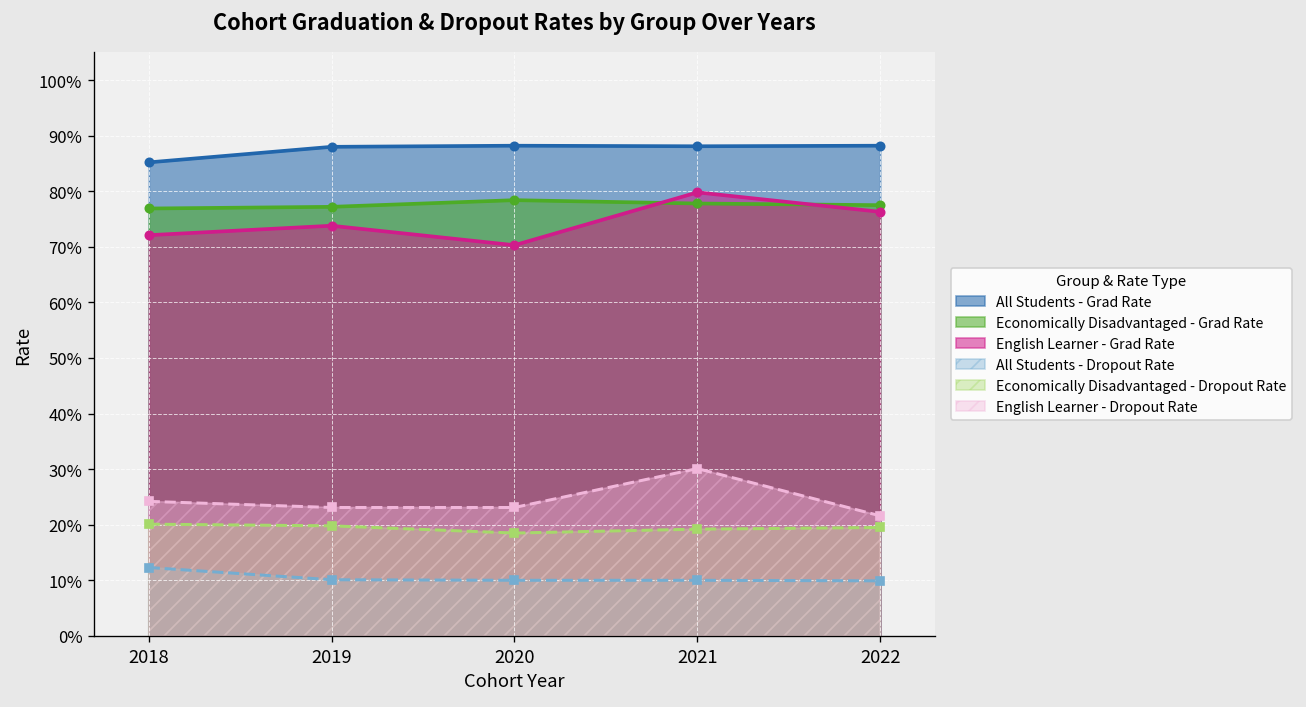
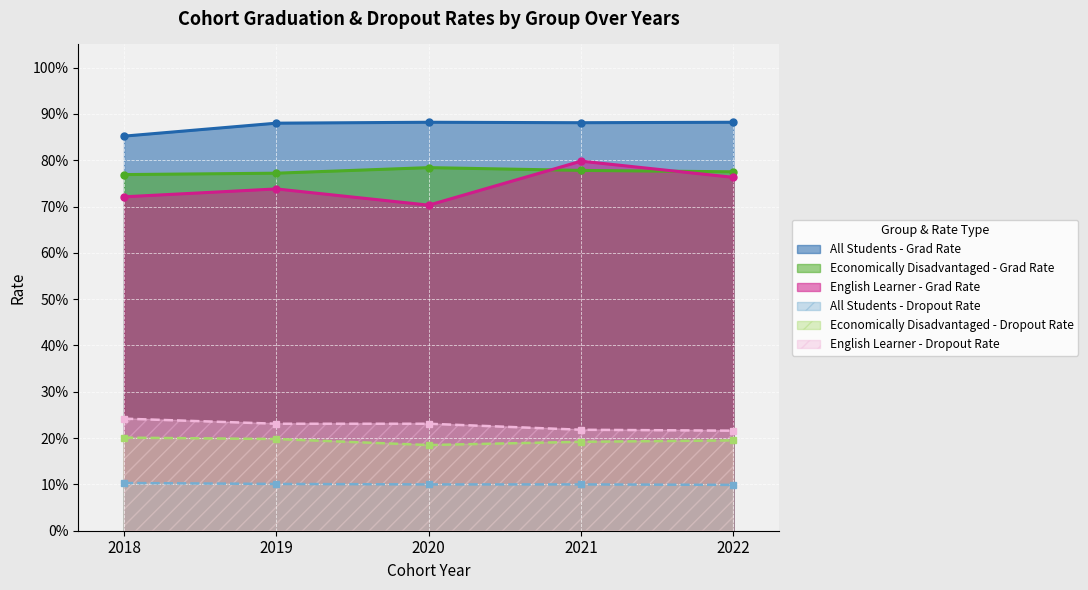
  {
    "All Students - Grad Rate": {
      "2018": "85%",
      "2019": "88%",
      "2020": "88%",
      "2021": "88%",
      "2022": "88%"
    },
    "Economically Disadvantaged - Grad Rate": {
      "2018": "77%",
      "2019": "77%",
      "2020": "78%",
      "2021": "78%",
      "2022": "78%"
    },
    "English Learner - Grad Rate": {
      "2018": "72%",
      "2019": "74%",
      "2020": "70%",
      "2021": "80%",
      "2022": "76%"
    },
    "All Students - Dropout Rate": {
-     "2018": "12%",
+     "2018": "10%",
      "2019": "10%",
      "2020": "10%",
      "2021": "10%",
      "2022": "10%"
    },
    "Economically Disadvantaged - Dropout Rate": {
      "2018": "20%",
      "2019": "20%",
      "2020": "19%",
      "2021": "19%",
      "2022": "20%"
    },
    "English Learner - Dropout Rate": {
      "2018": "24%",
      "2019": "23%",
      "2020": "23%",
-     "2021": "30%",
+     "2021": "22%",
      "2022": "22%"
    }
  }
